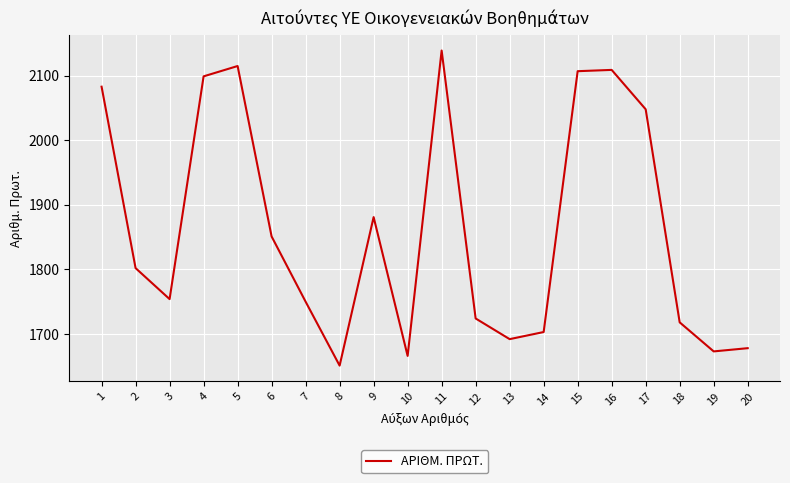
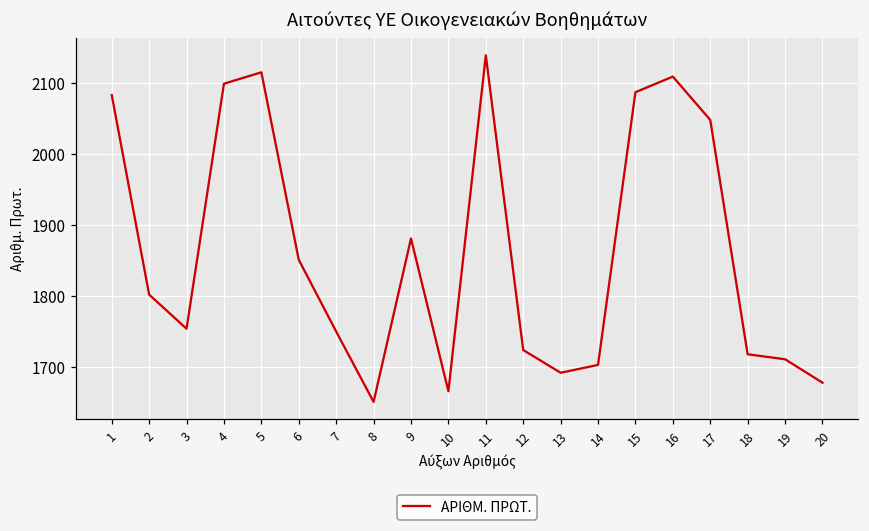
  {
    "1": 2080,
    "2": 1800,
    "3": 1750,
    "4": 2100,
    "5": 2120,
    "6": 1850,
    "7": 1750,
    "8": 1650,
    "9": 1880,
    "10": 1670,
    "11": 2140,
    "12": 1720,
    "13": 1690,
    "14": 1700,
-   "15": 2110,
+   "15": 2090,
    "16": 2110,
    "17": 2050,
    "18": 1720,
-   "19": 1670,
+   "19": 1710,
    "20": 1680
  }
